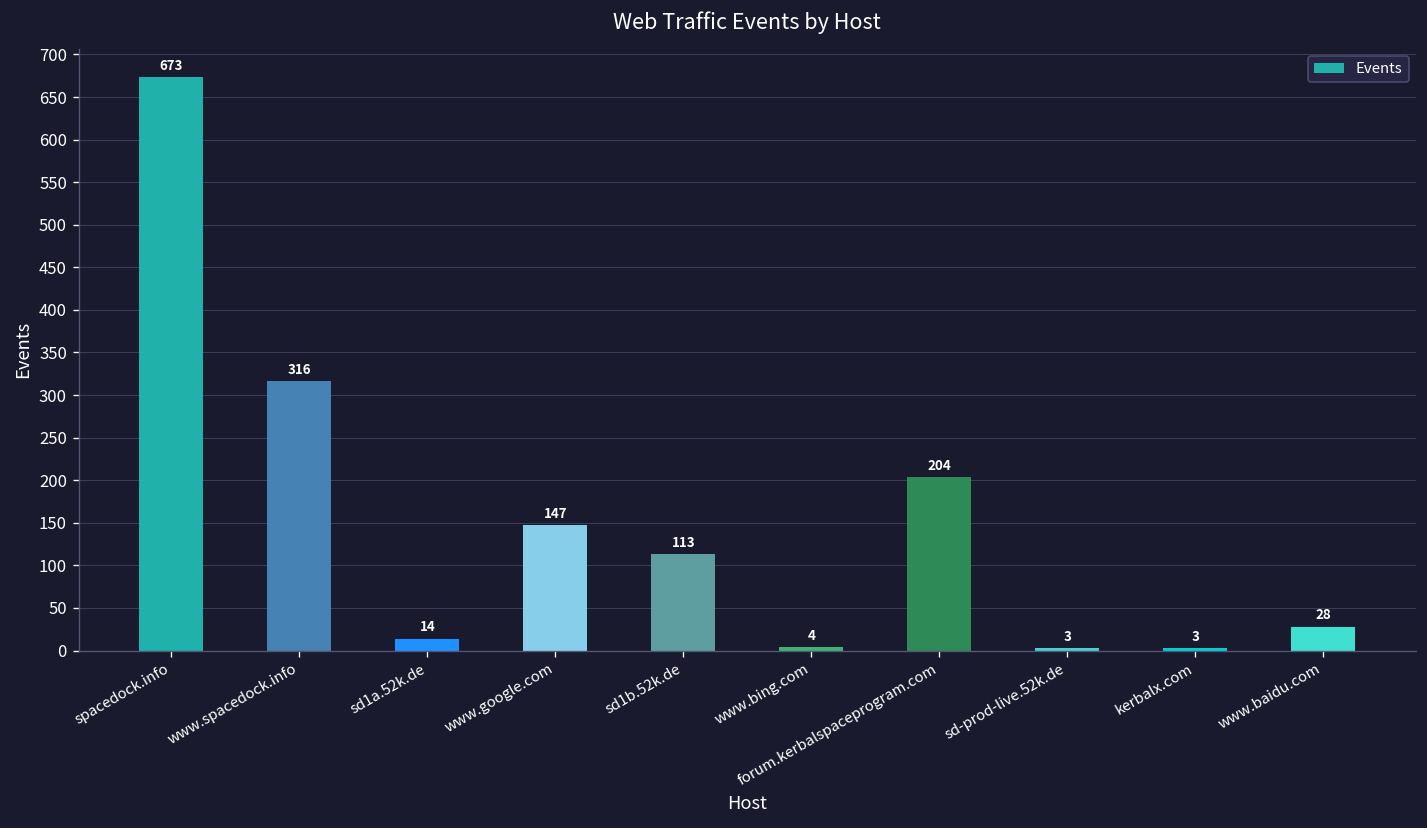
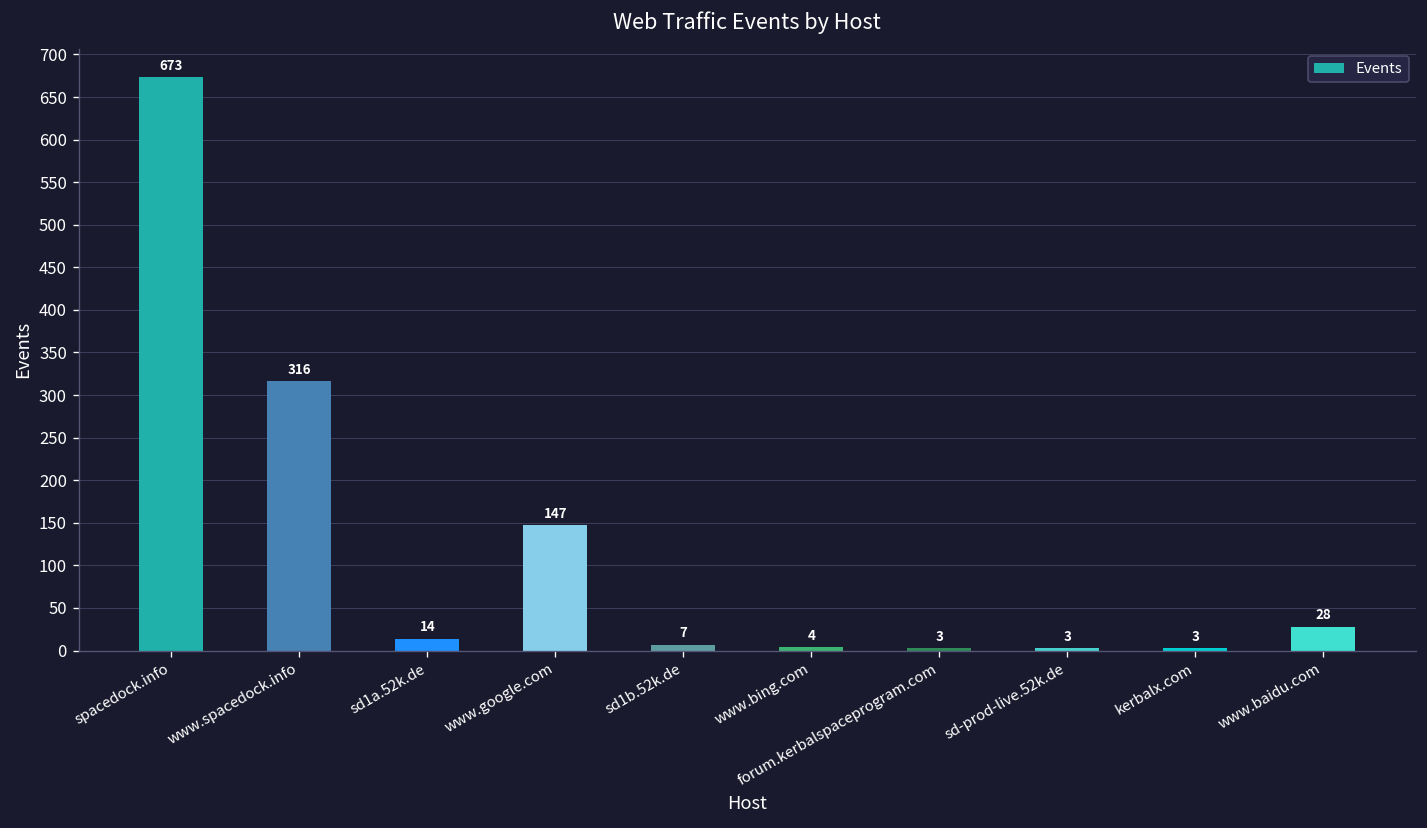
  {
    "spacedock.info": 673,
    "www.spacedock.info": 316,
    "sd1a.52k.de": 14,
    "www.google.com": 147,
-   "sd1b.52k.de": 113,
+   "sd1b.52k.de": 7,
    "www.bing.com": 4,
-   "forum.kerbalspaceprogram.com": 204,
+   "forum.kerbalspaceprogram.com": 3,
    "sd-prod-live.52k.de": 3,
    "kerbalx.com": 3,
    "www.baidu.com": 28
  }
